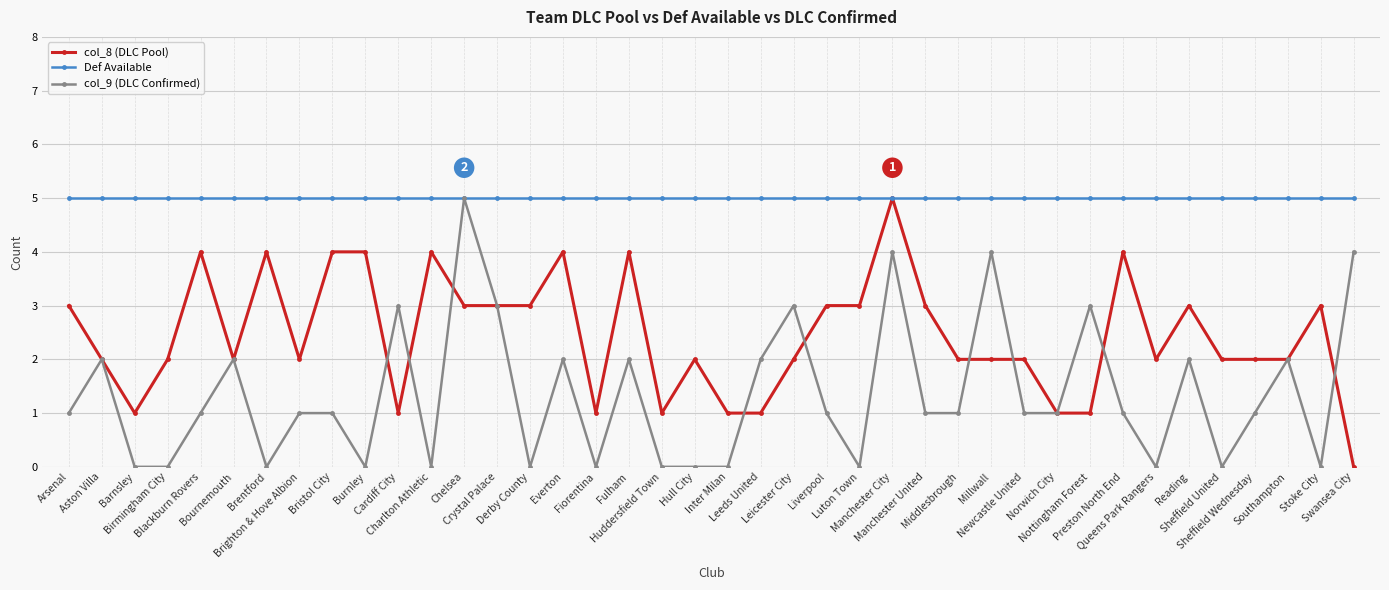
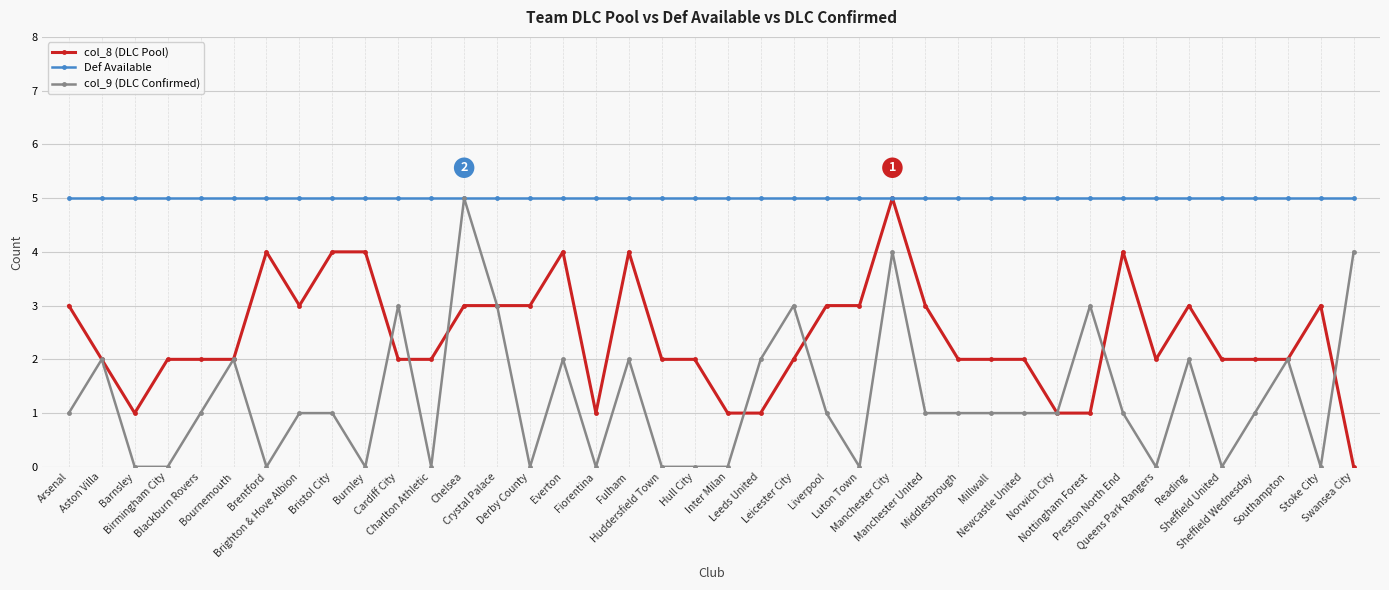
  {
    "col_8 (DLC Pool)": {
      "Arsenal": 3,
      "Barnsley": 1,
      "Birmingham City": 2,
-     "Blackburn Rovers": 4,
+     "Blackburn Rovers": 2,
      "Brentford": 4,
-     "Brighton & Hove Albion": 2,
+     "Brighton & Hove Albion": 3,
      "Bristol City": 4,
      "Burnley": 4,
-     "Cardiff City": 1,
-     "Charlton Athletic": 4,
+     "Cardiff City": 2,
+     "Charlton Athletic": 2,
      "Chelsea": 3,
      "Derby County": 3,
      "Everton": 4,
      "Fiorentina": 1,
      "Fulham": 4,
-     "Huddersfield Town": 1,
+     "Huddersfield Town": 2,
      "Hull City": 2,
      "Inter Milan": 1,
      "Leeds United": 1,
      "Leicester City": 2,
      "Liverpool": 3,
      "Luton Town": 3,
      "Manchester United": 3,
      "Middlesbrough": 2,
      "Millwall": 2,
      "Newcastle United": 2,
      "Nottingham Forest": 1,
      "Preston North End": 4,
      "Queens Park Rangers": 2,
      "Reading": 3,
      "Sheffield United": 2,
      "Sheffield Wednesday": 2,
      "Stoke City": 3,
      "Swansea City": 0
    },
    "Def Available": {
      "Arsenal": 5,
      "Aston Villa": 5,
      "Barnsley": 5,
      "Birmingham City": 5,
      "Blackburn Rovers": 5,
      "Bournemouth": 5,
      "Brentford": 5,
      "Brighton & Hove Albion": 5,
      "Bristol City": 5,
      "Burnley": 5,
      "Cardiff City": 5,
      "Charlton Athletic": 5,
      "Crystal Palace": 5,
      "Derby County": 5,
      "Everton": 5,
      "Fiorentina": 5,
      "Fulham": 5,
      "Huddersfield Town": 5,
      "Hull City": 5,
      "Inter Milan": 5,
      "Leeds United": 5,
      "Leicester City": 5,
      "Liverpool": 5,
      "Luton Town": 5,
      "Manchester United": 5,
      "Middlesbrough": 5,
      "Millwall": 5,
      "Newcastle United": 5,
      "Norwich City": 5,
      "Nottingham Forest": 5,
      "Preston North End": 5,
      "Queens Park Rangers": 5,
      "Reading": 5,
      "Sheffield United": 5,
      "Sheffield Wednesday": 5,
      "Southampton": 5,
      "Stoke City": 5,
      "Swansea City": 5
    },
    "col_9 (DLC Confirmed)": {
      "Arsenal": 1,
      "Barnsley": 0,
      "Birmingham City": 0,
      "Blackburn Rovers": 1,
      "Brentford": 0,
      "Brighton & Hove Albion": 1,
      "Bristol City": 1,
      "Burnley": 0,
      "Cardiff City": 3,
      "Charlton Athletic": 0,
      "Derby County": 0,
      "Everton": 2,
      "Fiorentina": 0,
      "Fulham": 2,
      "Huddersfield Town": 0,
      "Hull City": 0,
      "Inter Milan": 0,
      "Leeds United": 2,
      "Leicester City": 3,
      "Liverpool": 1,
      "Luton Town": 0,
      "Manchester City": 4,
      "Manchester United": 1,
      "Middlesbrough": 1,
-     "Millwall": 4,
+     "Millwall": 1,
      "Newcastle United": 1,
      "Nottingham Forest": 3,
      "Preston North End": 1,
      "Queens Park Rangers": 0,
      "Reading": 2,
      "Sheffield United": 0,
      "Sheffield Wednesday": 1,
      "Stoke City": 0,
      "Swansea City": 4
    }
  }
